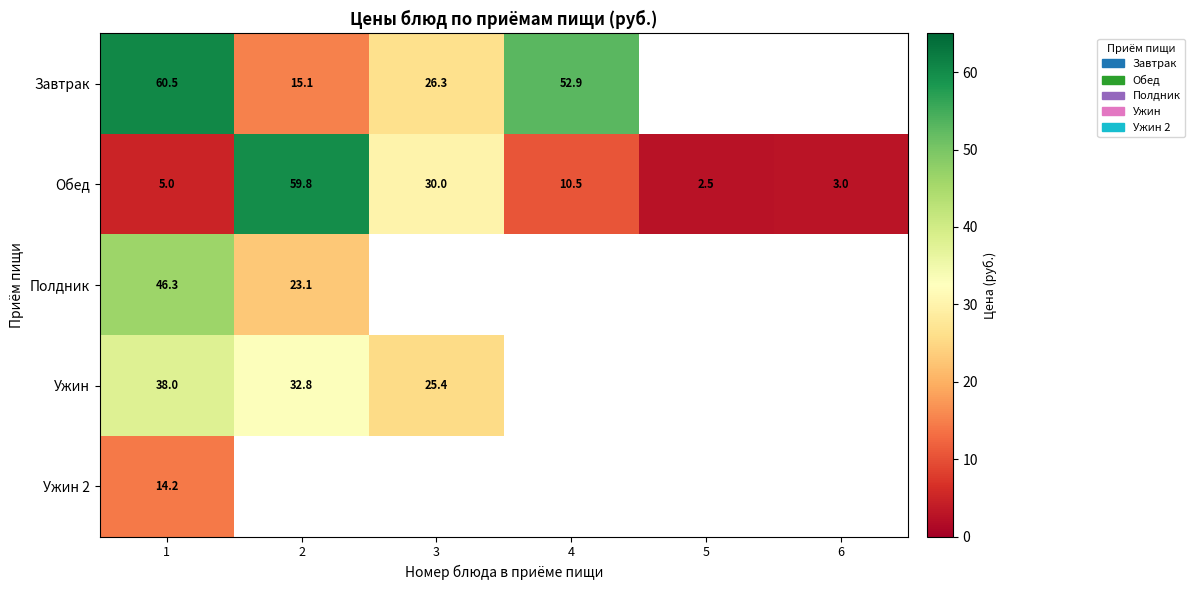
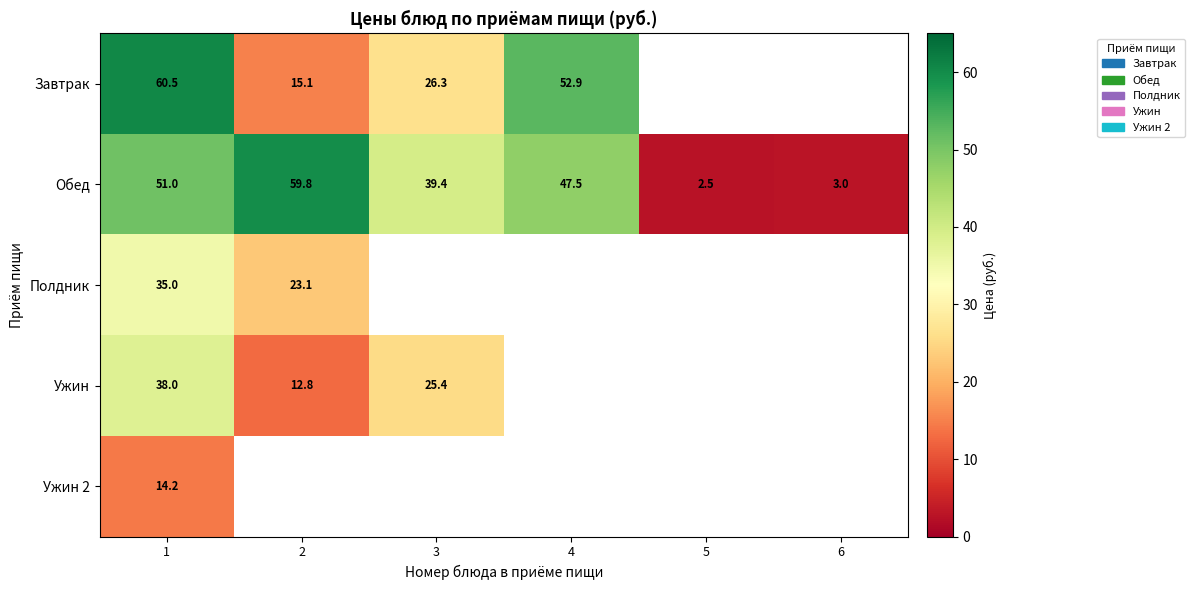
  {
    "Завтрак": {
      "1": 60.5,
      "2": 15.1,
      "3": 26.3,
      "4": 52.9
    },
    "Обед": {
-     "1": 5.0,
+     "1": 51.0,
      "2": 59.8,
-     "3": 30.0,
-     "4": 10.5,
+     "3": 39.4,
+     "4": 47.5,
      "5": 2.5,
      "6": 3.0
    },
    "Полдник": {
-     "1": 46.3,
+     "1": 35.0,
      "2": 23.1
    },
    "Ужин": {
      "1": 38.0,
-     "2": 32.8,
+     "2": 12.8,
      "3": 25.4
    },
    "Ужин 2": {
      "1": 14.2
    }
  }
